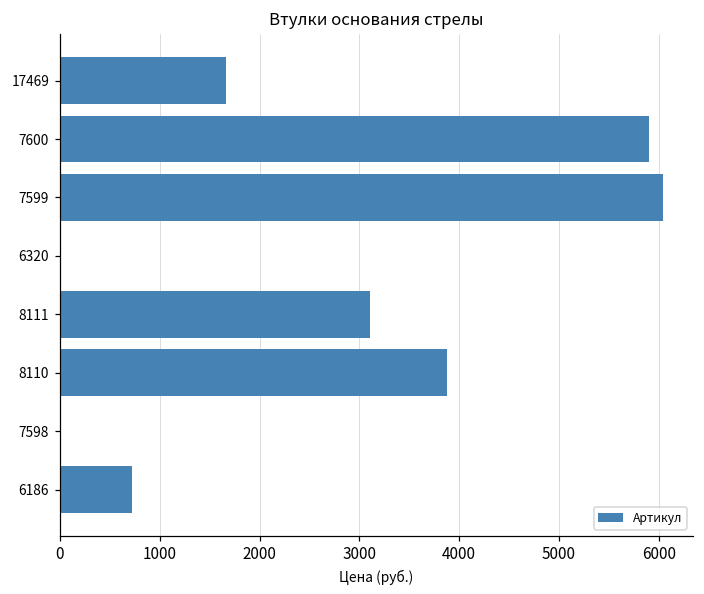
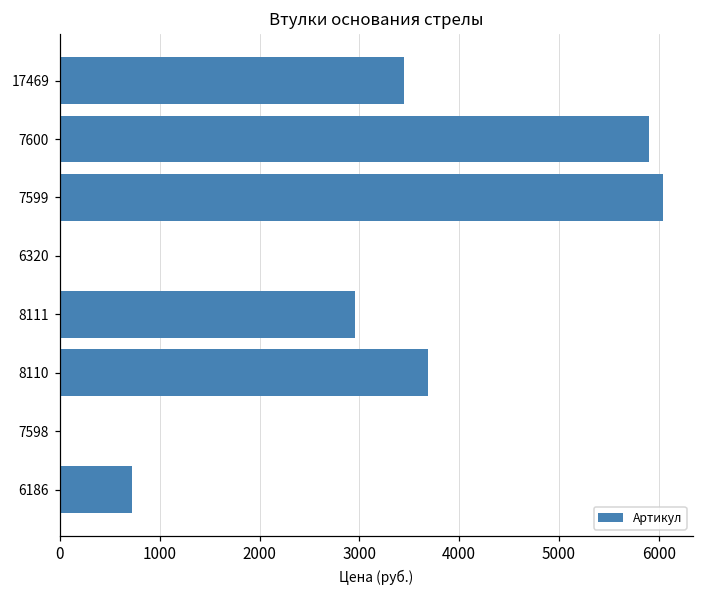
  {
-   "17469": 1700,
+   "17469": 3500,
    "7600": 5900,
    "7599": 6000,
    "6320": 0,
-   "8111": 3100,
-   "8110": 3900,
+   "8111": 3000,
+   "8110": 3700,
    "7598": 0,
    "6186": 700
  }
